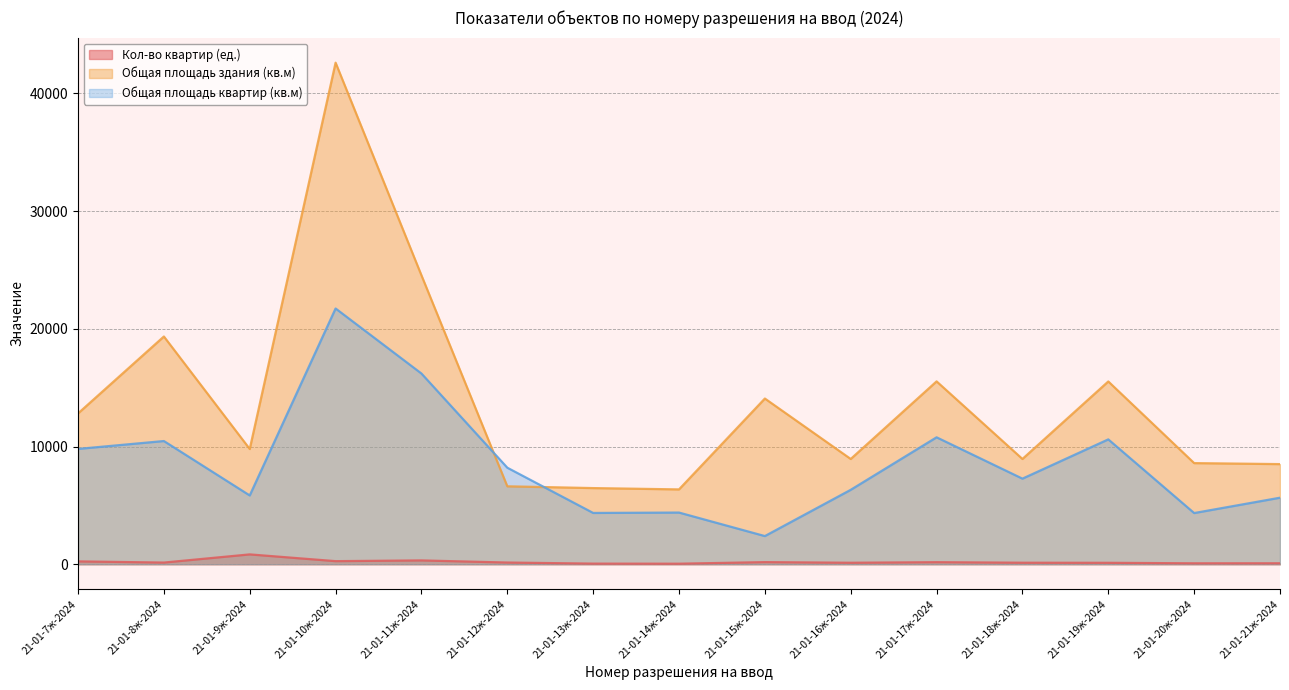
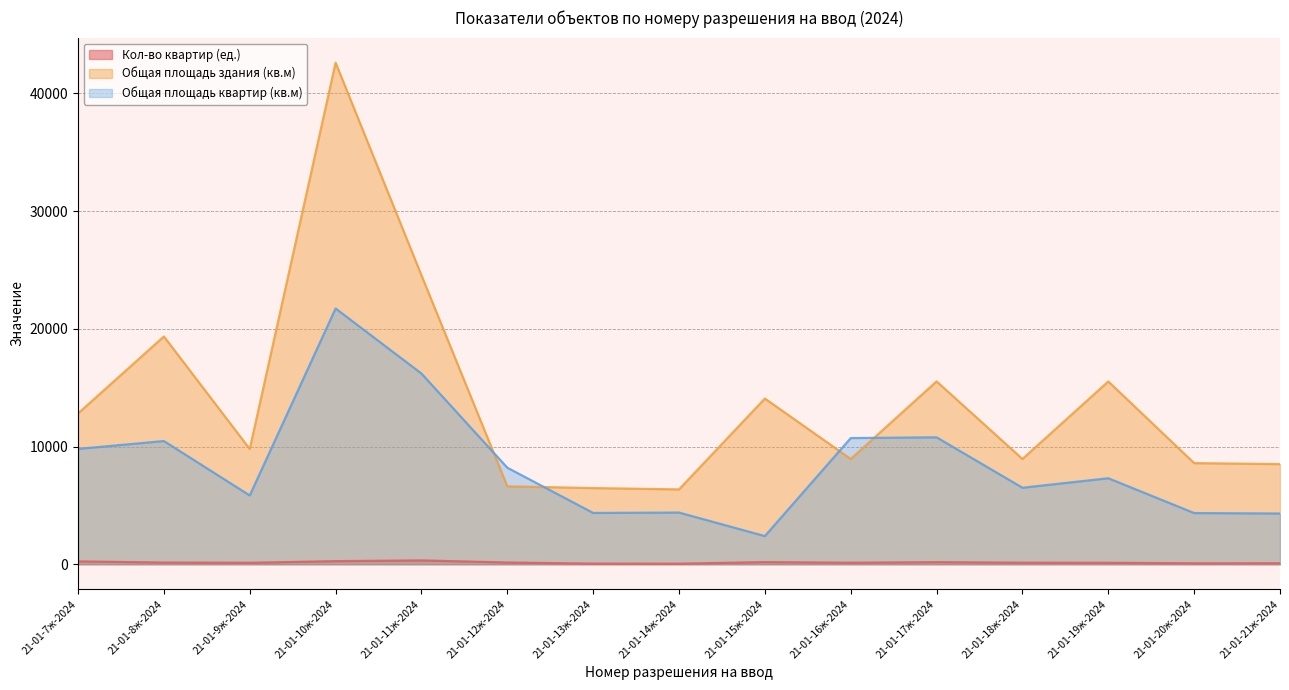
  {
    "Кол-во квартир (ед.)": {
      "21-01-7ж-2024": 200,
      "21-01-8ж-2024": 100,
-     "21-01-9ж-2024": 800,
+     "21-01-9ж-2024": 100,
      "21-01-10ж-2024": 300,
      "21-01-11ж-2024": 300,
      "21-01-12ж-2024": 100,
      "21-01-13ж-2024": 100,
      "21-01-14ж-2024": 0,
      "21-01-15ж-2024": 200,
      "21-01-16ж-2024": 100,
      "21-01-17ж-2024": 200,
      "21-01-18ж-2024": 100,
      "21-01-19ж-2024": 100,
      "21-01-20ж-2024": 100,
      "21-01-21ж-2024": 100
    },
    "Общая площадь здания (кв.м)": {
      "21-01-7ж-2024": 12800,
      "21-01-8ж-2024": 19300,
      "21-01-9ж-2024": 9800,
      "21-01-10ж-2024": 42600,
      "21-01-11ж-2024": 24500,
      "21-01-12ж-2024": 6600,
      "21-01-13ж-2024": 6500,
      "21-01-14ж-2024": 6400,
      "21-01-15ж-2024": 14100,
      "21-01-16ж-2024": 8900,
      "21-01-17ж-2024": 15500,
      "21-01-18ж-2024": 8900,
      "21-01-19ж-2024": 15500,
      "21-01-20ж-2024": 8600,
      "21-01-21ж-2024": 8500
    },
    "Общая площадь квартир (кв.м)": {
      "21-01-7ж-2024": 9800,
      "21-01-8ж-2024": 10500,
      "21-01-9ж-2024": 5800,
      "21-01-10ж-2024": 21700,
      "21-01-11ж-2024": 16200,
      "21-01-12ж-2024": 8200,
      "21-01-13ж-2024": 4400,
      "21-01-14ж-2024": 4400,
      "21-01-15ж-2024": 2400,
-     "21-01-16ж-2024": 6300,
+     "21-01-16ж-2024": 10700,
      "21-01-17ж-2024": 10800,
-     "21-01-18ж-2024": 7300,
-     "21-01-19ж-2024": 10600,
+     "21-01-18ж-2024": 6500,
+     "21-01-19ж-2024": 7300,
      "21-01-20ж-2024": 4300,
-     "21-01-21ж-2024": 5700
+     "21-01-21ж-2024": 4300
    }
  }
